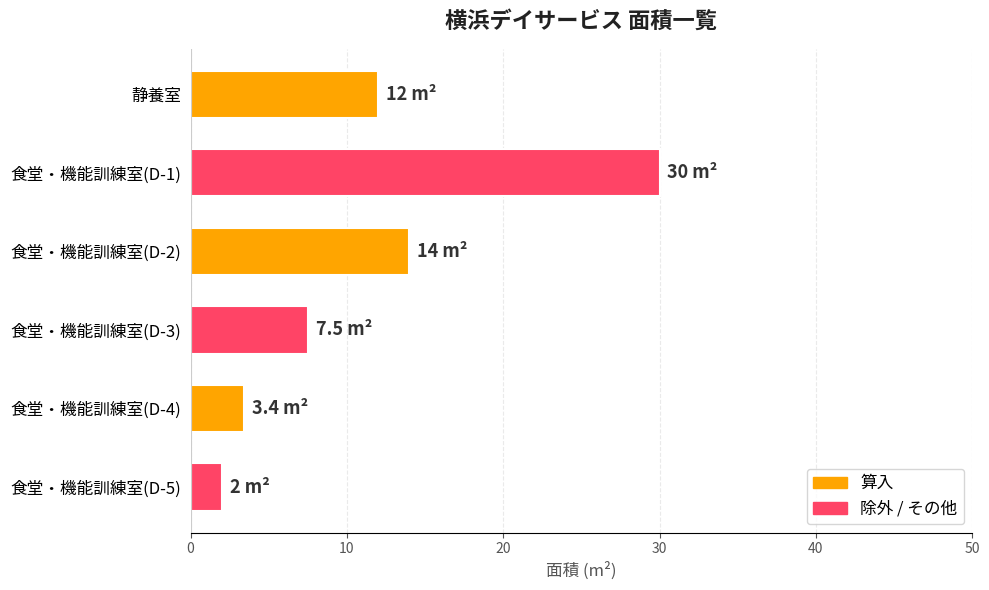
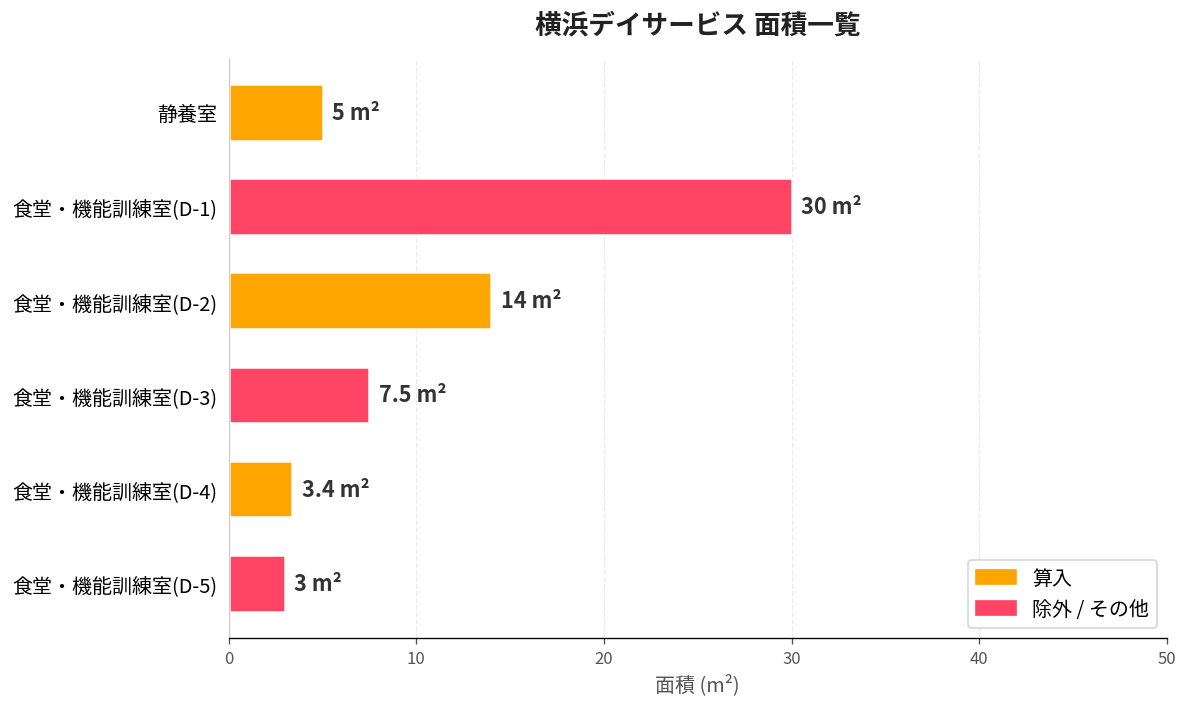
  {
-   "静養室": 12,
+   "静養室": 5,
    "食堂・機能訓練室(D-1)": 30,
    "食堂・機能訓練室(D-2)": 14,
    "食堂・機能訓練室(D-3)": 7.5,
    "食堂・機能訓練室(D-4)": 3.4,
-   "食堂・機能訓練室(D-5)": 2
+   "食堂・機能訓練室(D-5)": 3
  }
